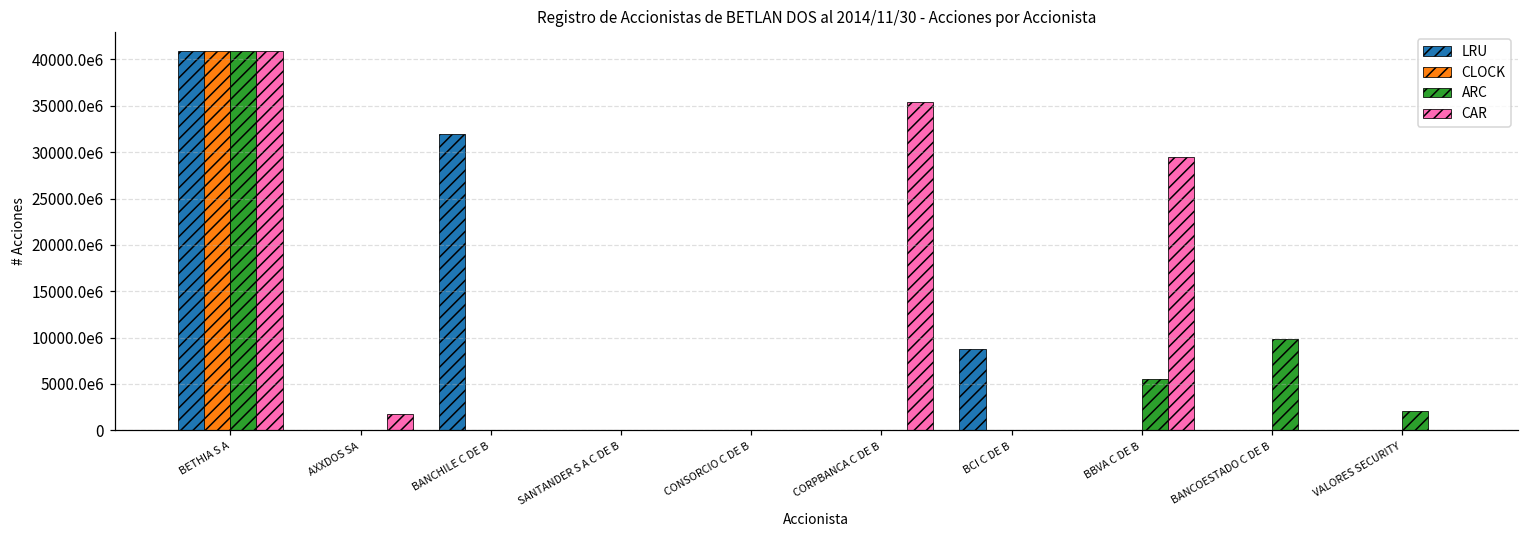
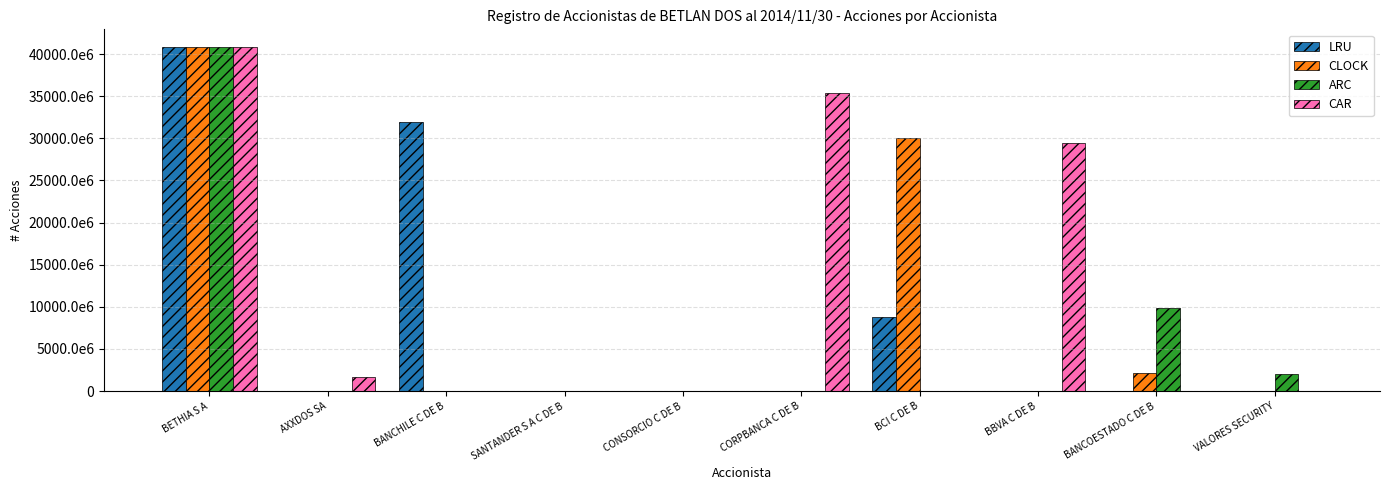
  {
    "LRU": {
      "BETHIA S A": 41000000000,
      "BANCHILE C DE B": 32000000000,
      "BCI C DE B": 9000000000
    },
    "CLOCK": {
      "BETHIA S A": 41000000000,
-     "BCI C DE B": 0,
-     "BANCOESTADO C DE B": 0
+     "BCI C DE B": 30000000000,
+     "BANCOESTADO C DE B": 2000000000
    },
    "ARC": {
      "BETHIA S A": 41000000000,
-     "BBVA C DE B": 5000000000,
+     "BBVA C DE B": 0,
      "BANCOESTADO C DE B": 10000000000,
      "VALORES SECURITY": 2000000000
    },
    "CAR": {
      "BETHIA S A": 41000000000,
      "AXXDOS SA": 2000000000,
      "CORPBANCA C DE B": 35000000000,
      "BBVA C DE B": 29000000000
    }
  }
